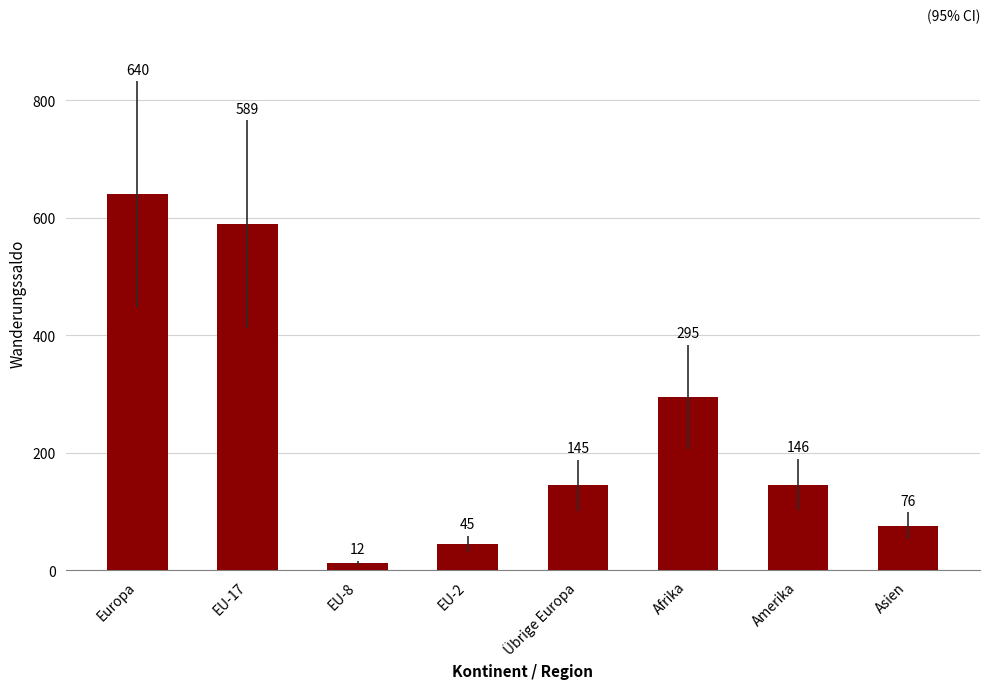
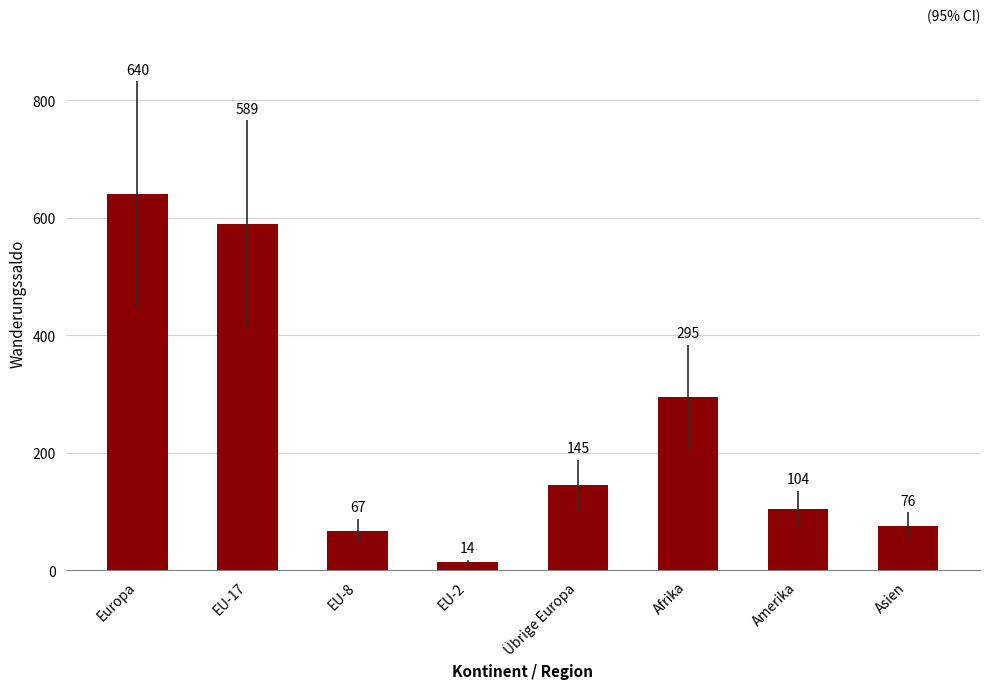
  {
-   "EU-8": 12,
-   "EU-2": 45,
-   "Amerika": 146,
+   "EU-8": 67,
+   "EU-2": 14,
+   "Amerika": 104,
    "Asien": 76
  }
